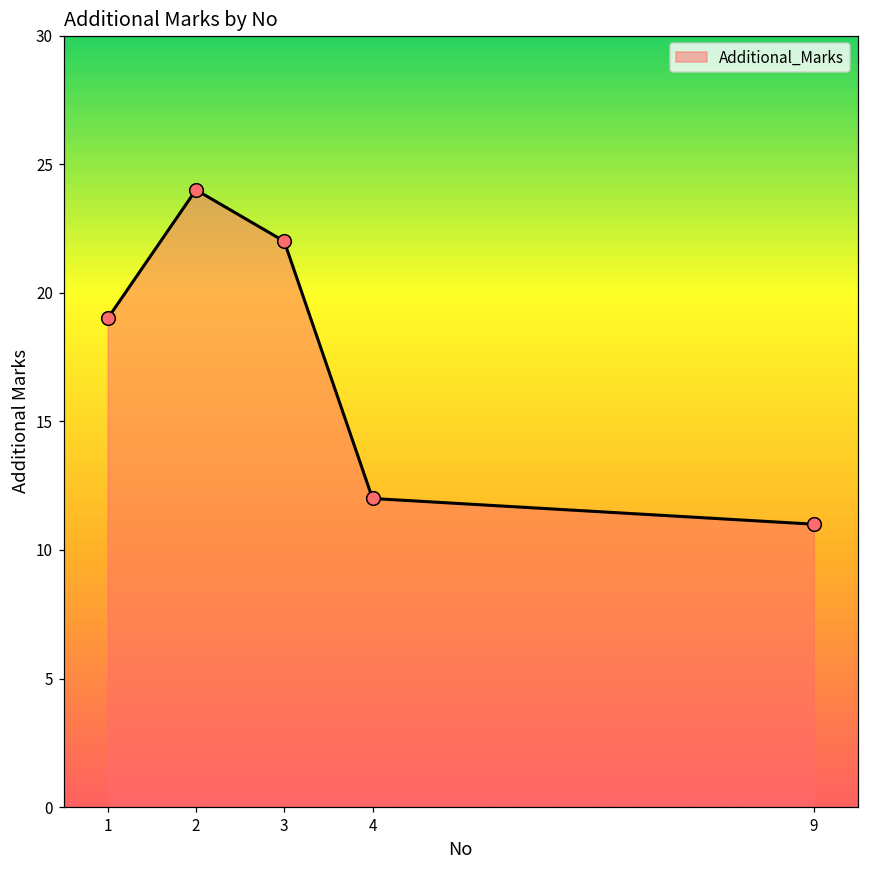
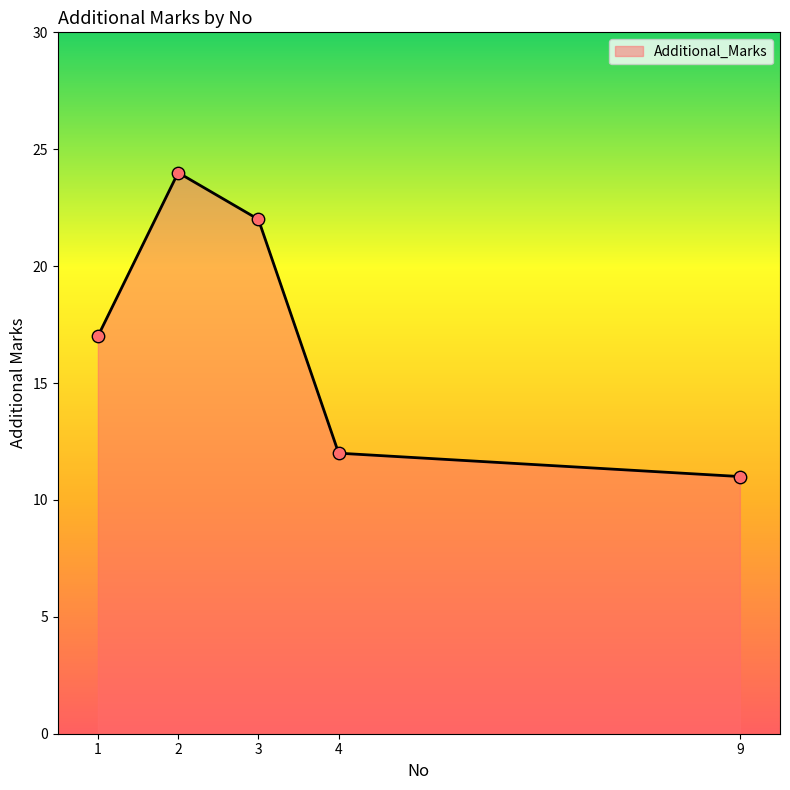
  {
-   "1": 19,
+   "1": 17,
    "2": 24,
    "3": 22,
    "4": 12,
    "9": 11
  }
